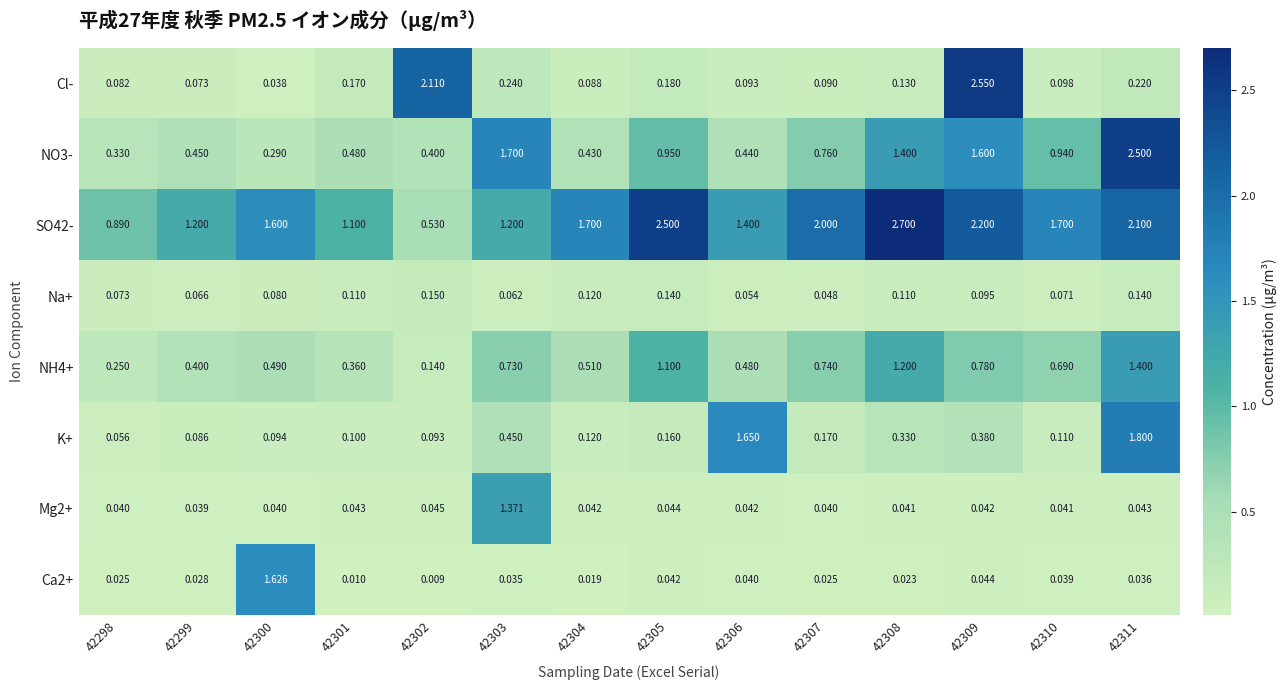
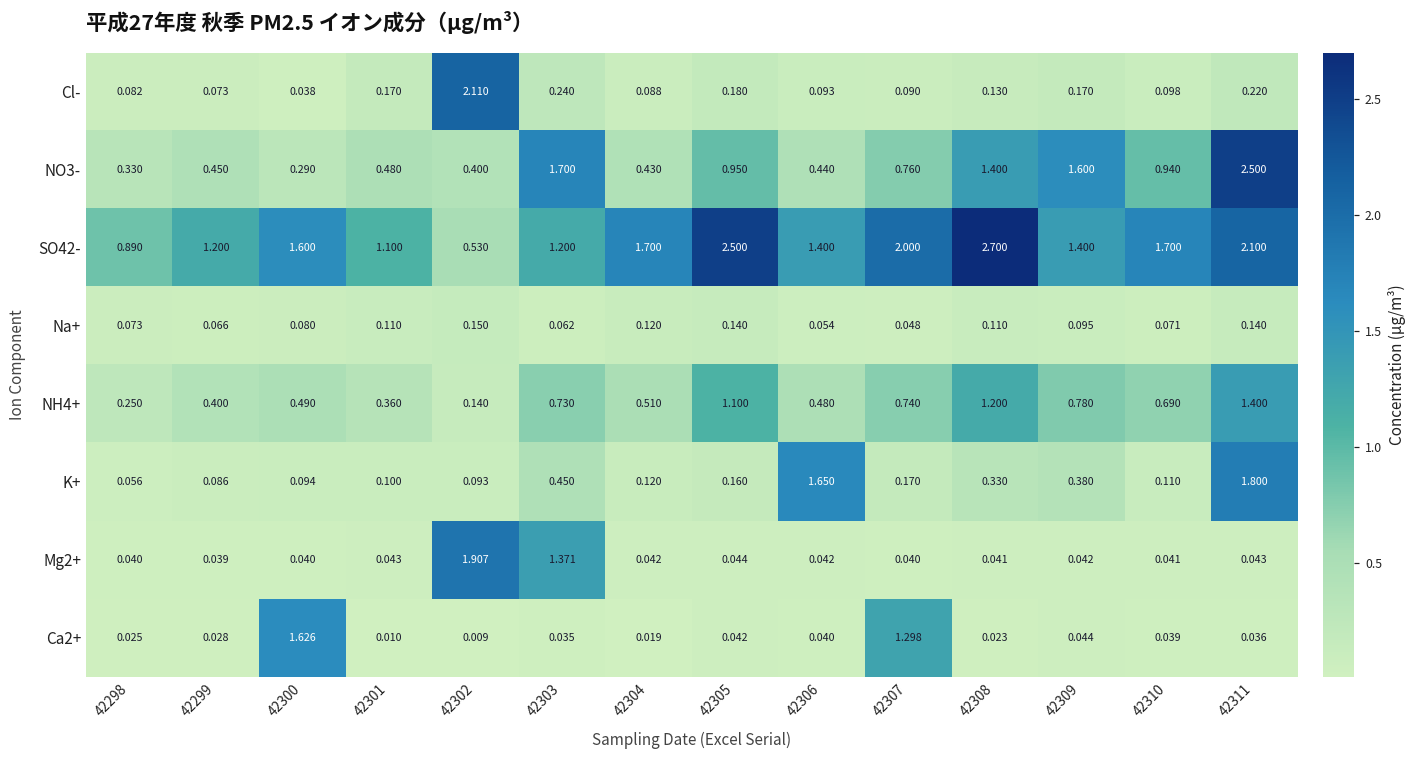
  {
    "Cl-": {
      "42298": 0.082,
      "42299": 0.073,
      "42300": 0.038,
      "42301": 0.170,
      "42302": 2.110,
      "42303": 0.240,
      "42304": 0.088,
      "42305": 0.180,
      "42306": 0.093,
      "42307": 0.090,
      "42308": 0.130,
-     "42309": 2.550,
+     "42309": 0.170,
      "42310": 0.098,
      "42311": 0.220
    },
    "NO3-": {
      "42298": 0.330,
      "42299": 0.450,
      "42300": 0.290,
      "42301": 0.480,
      "42302": 0.400,
      "42303": 1.700,
      "42304": 0.430,
      "42305": 0.950,
      "42306": 0.440,
      "42307": 0.760,
      "42308": 1.400,
      "42309": 1.600,
      "42310": 0.940,
      "42311": 2.500
    },
    "SO42-": {
      "42298": 0.890,
      "42299": 1.200,
      "42300": 1.600,
      "42301": 1.100,
      "42302": 0.530,
      "42303": 1.200,
      "42304": 1.700,
      "42305": 2.500,
      "42306": 1.400,
      "42307": 2.000,
      "42308": 2.700,
-     "42309": 2.200,
+     "42309": 1.400,
      "42310": 1.700,
      "42311": 2.100
    },
    "Na+": {
      "42298": 0.073,
      "42299": 0.066,
      "42300": 0.080,
      "42301": 0.110,
      "42302": 0.150,
      "42303": 0.062,
      "42304": 0.120,
      "42305": 0.140,
      "42306": 0.054,
      "42307": 0.048,
      "42308": 0.110,
      "42309": 0.095,
      "42310": 0.071,
      "42311": 0.140
    },
    "NH4+": {
      "42298": 0.250,
      "42299": 0.400,
      "42300": 0.490,
      "42301": 0.360,
      "42302": 0.140,
      "42303": 0.730,
      "42304": 0.510,
      "42305": 1.100,
      "42306": 0.480,
      "42307": 0.740,
      "42308": 1.200,
      "42309": 0.780,
      "42310": 0.690,
      "42311": 1.400
    },
    "K+": {
      "42298": 0.056,
      "42299": 0.086,
      "42300": 0.094,
      "42301": 0.100,
      "42302": 0.093,
      "42303": 0.450,
      "42304": 0.120,
      "42305": 0.160,
      "42306": 1.650,
      "42307": 0.170,
      "42308": 0.330,
      "42309": 0.380,
      "42310": 0.110,
      "42311": 1.800
    },
    "Mg2+": {
      "42298": 0.040,
      "42299": 0.039,
      "42300": 0.040,
      "42301": 0.043,
-     "42302": 0.045,
+     "42302": 1.907,
      "42303": 1.371,
      "42304": 0.042,
      "42305": 0.044,
      "42306": 0.042,
      "42307": 0.040,
      "42308": 0.041,
      "42309": 0.042,
      "42310": 0.041,
      "42311": 0.043
    },
    "Ca2+": {
      "42298": 0.025,
      "42299": 0.028,
      "42300": 1.626,
      "42301": 0.010,
      "42302": 0.009,
      "42303": 0.035,
      "42304": 0.019,
      "42305": 0.042,
      "42306": 0.040,
-     "42307": 0.025,
+     "42307": 1.298,
      "42308": 0.023,
      "42309": 0.044,
      "42310": 0.039,
      "42311": 0.036
    }
  }
